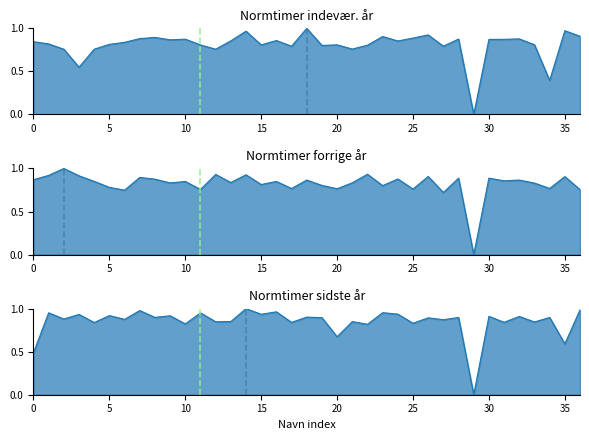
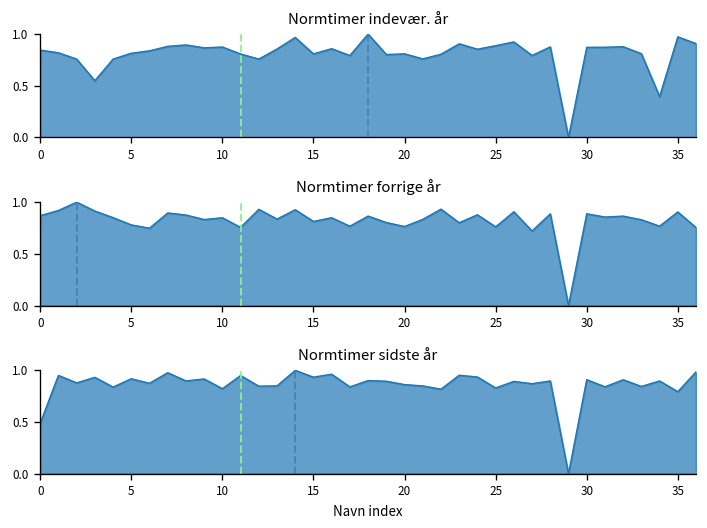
  {
    "Normtimer indevær. år": {
      "0": 0.8,
      "5": 0.8,
      "10": 0.9,
      "15": 0.8,
      "20": 0.8,
      "25": 0.9,
      "30": 0.9,
      "35": 1.0
    },
    "Normtimer forrige år": {
      "0": 0.9,
      "5": 0.8,
      "10": 0.8,
      "15": 0.8,
      "20": 0.8,
      "25": 0.8,
      "30": 0.9,
      "35": 0.9
    },
    "Normtimer sidste år": {
      "0": 0.5,
      "5": 0.9,
      "10": 0.8,
      "15": 0.9,
-     "20": 0.7,
+     "20": 0.9,
      "25": 0.8,
      "30": 0.9,
-     "35": 0.6
+     "35": 0.8
    }
  }
